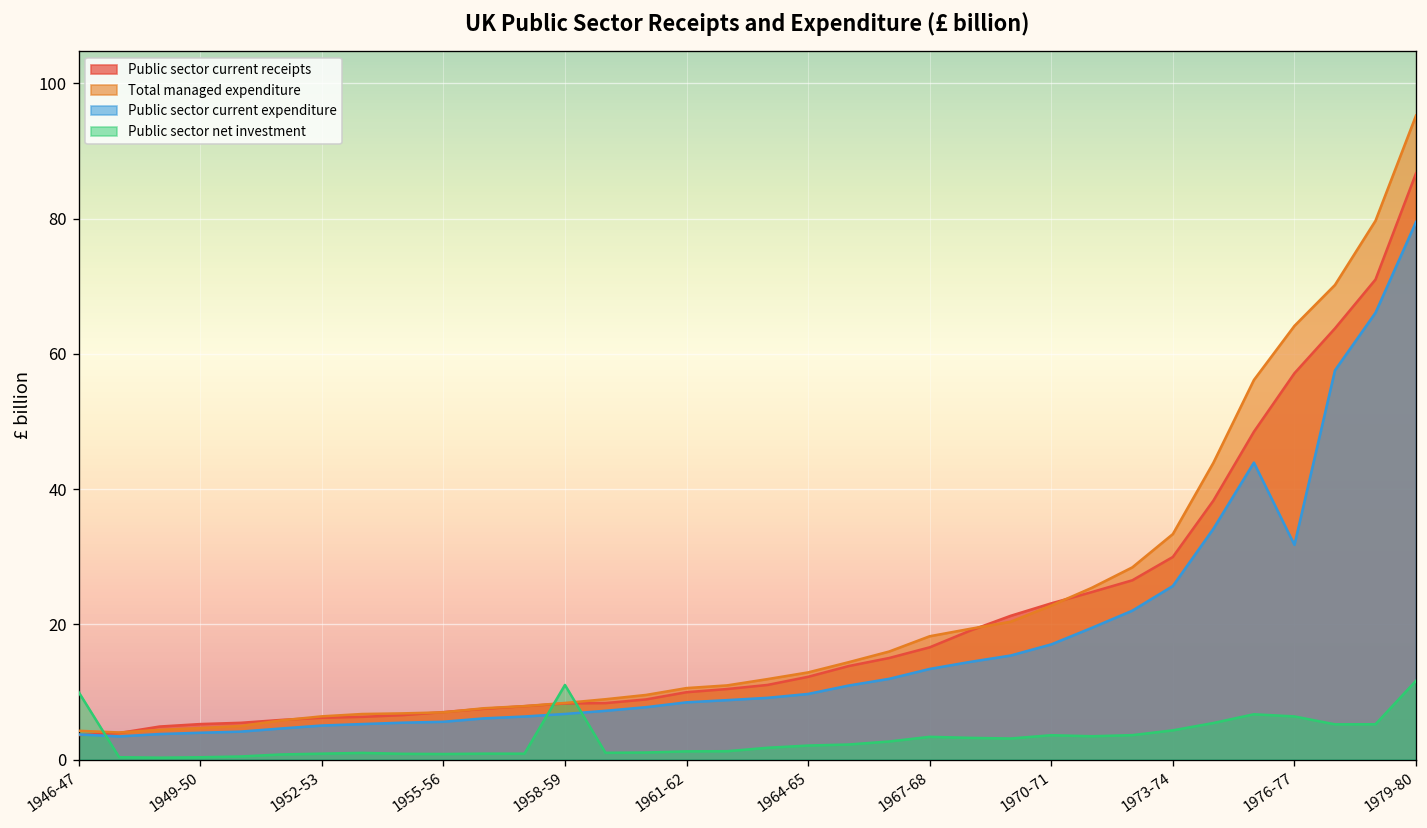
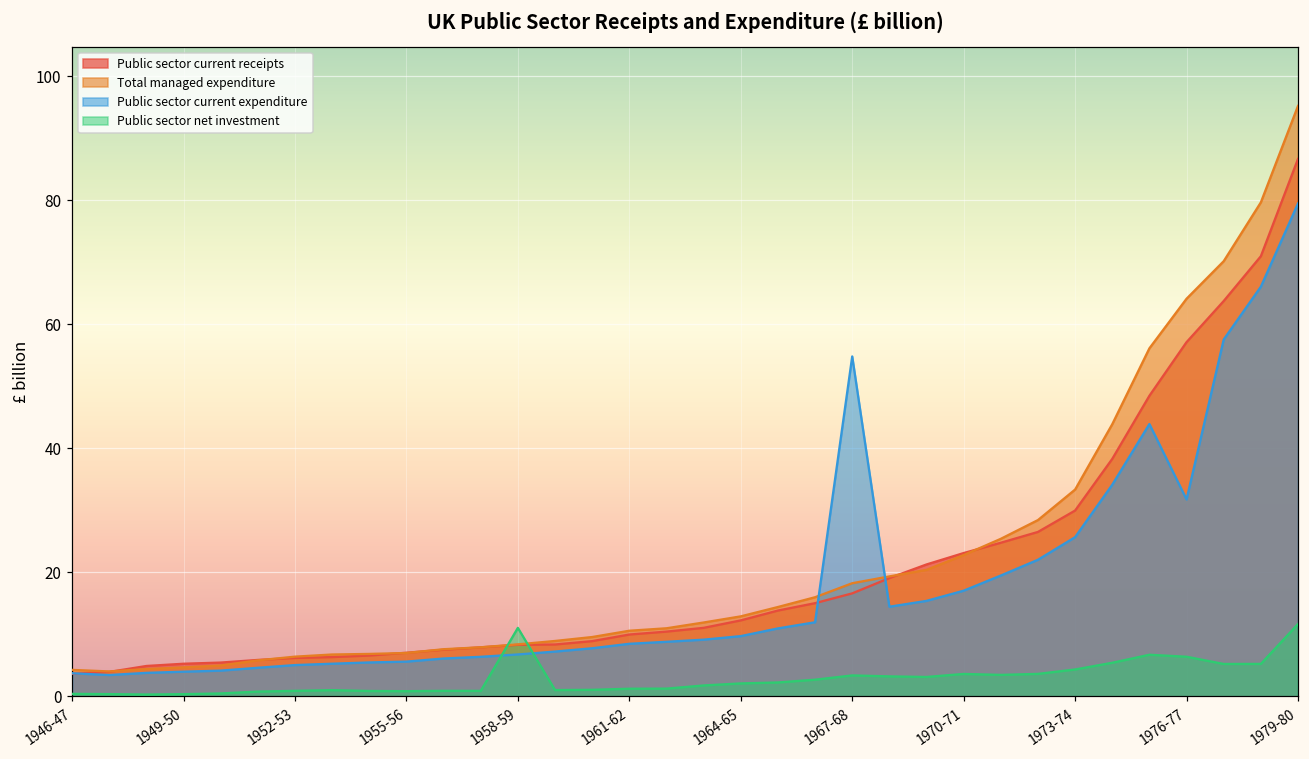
  {
    "Public sector current expenditure": {
      "1949-50": 4,
      "1952-53": 5,
      "1955-56": 6,
      "1958-59": 7,
      "1961-62": 8,
      "1964-65": 10,
-     "1967-68": 13,
+     "1967-68": 55,
      "1970-71": 17,
      "1973-74": 26,
      "1976-77": 32,
      "1979-80": 79
    },
    "Public sector net investment": {
-     "1946-47": 10,
+     "1946-47": 0,
      "1949-50": 0,
      "1952-53": 1,
      "1955-56": 1,
      "1958-59": 11,
      "1961-62": 1,
      "1964-65": 2,
      "1967-68": 3,
      "1970-71": 4,
      "1973-74": 4,
      "1976-77": 6,
      "1979-80": 12
    }
  }
